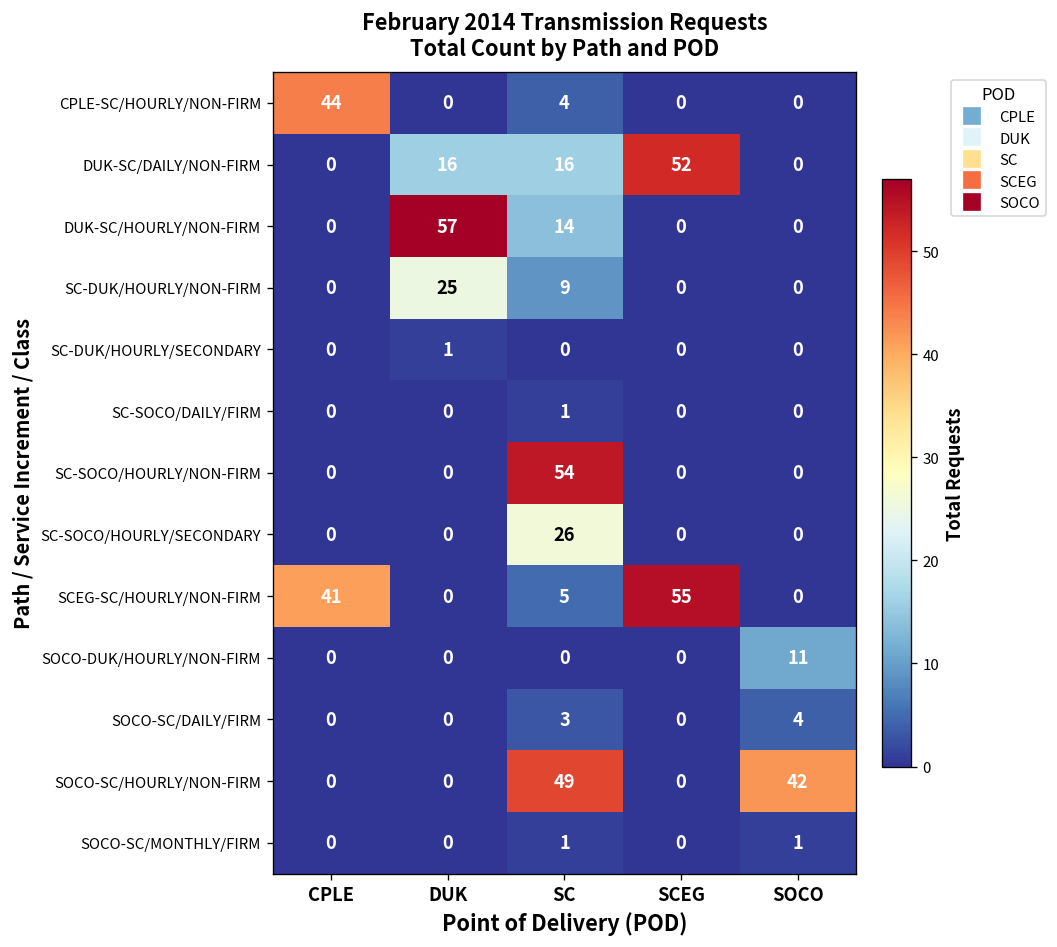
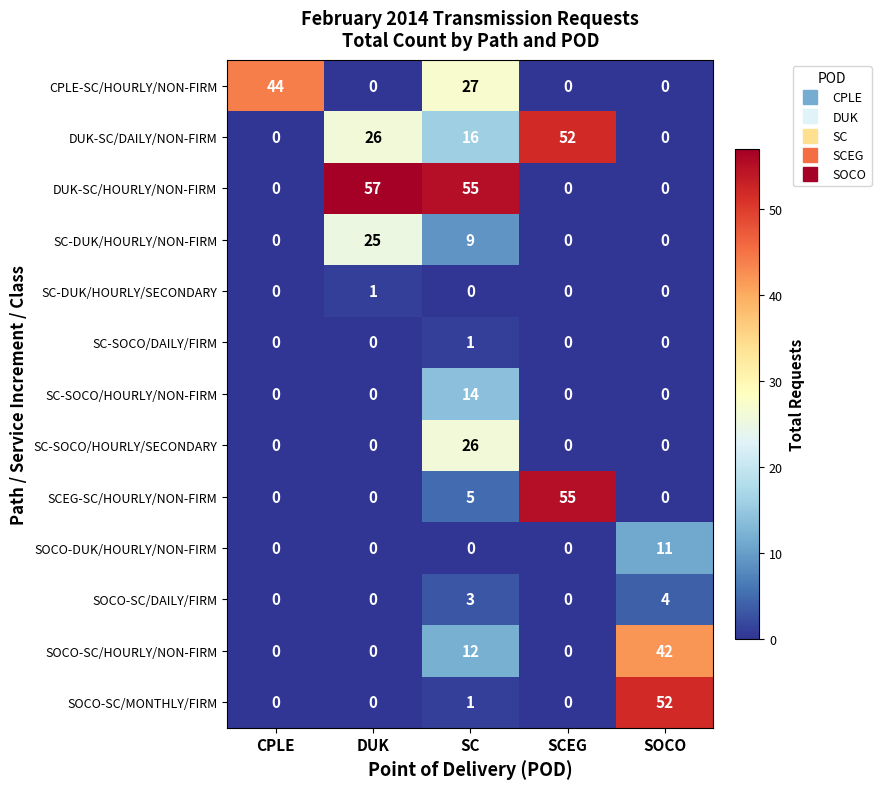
  {
    "CPLE-SC/HOURLY/NON-FIRM": {
      "CPLE": 44,
      "DUK": 0,
-     "SC": 4,
+     "SC": 27,
      "SCEG": 0,
      "SOCO": 0
    },
    "DUK-SC/DAILY/NON-FIRM": {
      "CPLE": 0,
-     "DUK": 16,
+     "DUK": 26,
      "SC": 16,
      "SCEG": 52,
      "SOCO": 0
    },
    "DUK-SC/HOURLY/NON-FIRM": {
      "CPLE": 0,
      "DUK": 57,
-     "SC": 14,
+     "SC": 55,
      "SCEG": 0,
      "SOCO": 0
    },
    "SC-DUK/HOURLY/NON-FIRM": {
      "CPLE": 0,
      "DUK": 25,
      "SC": 9,
      "SCEG": 0,
      "SOCO": 0
    },
    "SC-DUK/HOURLY/SECONDARY": {
      "CPLE": 0,
      "DUK": 1,
      "SC": 0,
      "SCEG": 0,
      "SOCO": 0
    },
    "SC-SOCO/DAILY/FIRM": {
      "CPLE": 0,
      "DUK": 0,
      "SC": 1,
      "SCEG": 0,
      "SOCO": 0
    },
    "SC-SOCO/HOURLY/NON-FIRM": {
      "CPLE": 0,
      "DUK": 0,
-     "SC": 54,
+     "SC": 14,
      "SCEG": 0,
      "SOCO": 0
    },
    "SC-SOCO/HOURLY/SECONDARY": {
      "CPLE": 0,
      "DUK": 0,
      "SC": 26,
      "SCEG": 0,
      "SOCO": 0
    },
    "SCEG-SC/HOURLY/NON-FIRM": {
-     "CPLE": 41,
+     "CPLE": 0,
      "DUK": 0,
      "SC": 5,
      "SCEG": 55,
      "SOCO": 0
    },
    "SOCO-DUK/HOURLY/NON-FIRM": {
      "CPLE": 0,
      "DUK": 0,
      "SC": 0,
      "SCEG": 0,
      "SOCO": 11
    },
    "SOCO-SC/DAILY/FIRM": {
      "CPLE": 0,
      "DUK": 0,
      "SC": 3,
      "SCEG": 0,
      "SOCO": 4
    },
    "SOCO-SC/HOURLY/NON-FIRM": {
      "CPLE": 0,
      "DUK": 0,
-     "SC": 49,
+     "SC": 12,
      "SCEG": 0,
      "SOCO": 42
    },
    "SOCO-SC/MONTHLY/FIRM": {
      "CPLE": 0,
      "DUK": 0,
      "SC": 1,
      "SCEG": 0,
-     "SOCO": 1
+     "SOCO": 52
    }
  }
